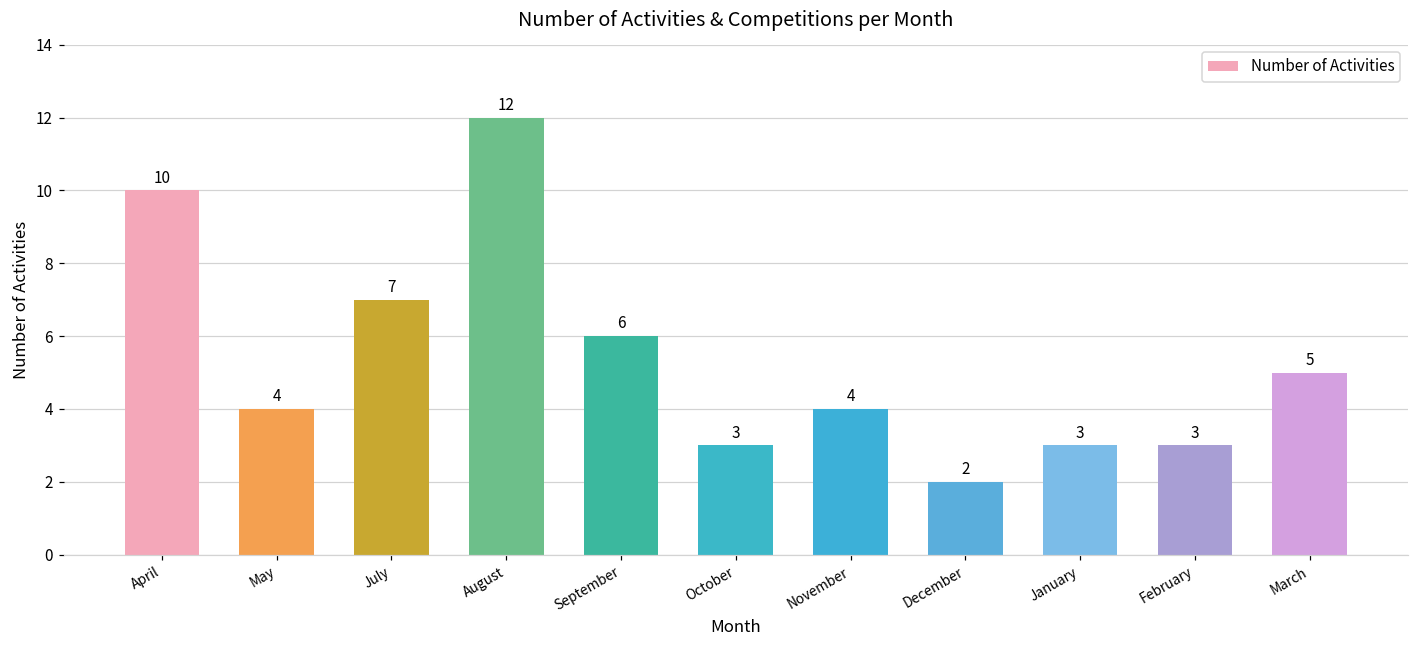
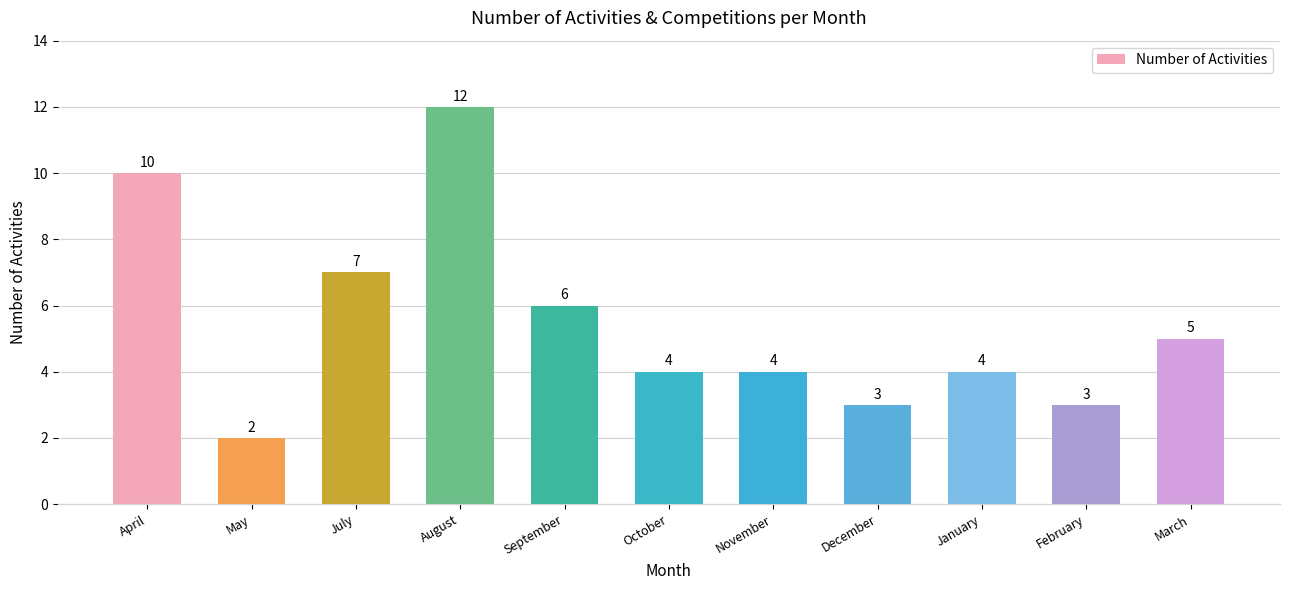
  {
    "April": 10,
-   "May": 4,
+   "May": 2,
    "July": 7,
    "August": 12,
    "September": 6,
-   "October": 3,
+   "October": 4,
    "November": 4,
-   "December": 2,
-   "January": 3,
+   "December": 3,
+   "January": 4,
    "February": 3,
    "March": 5
  }
